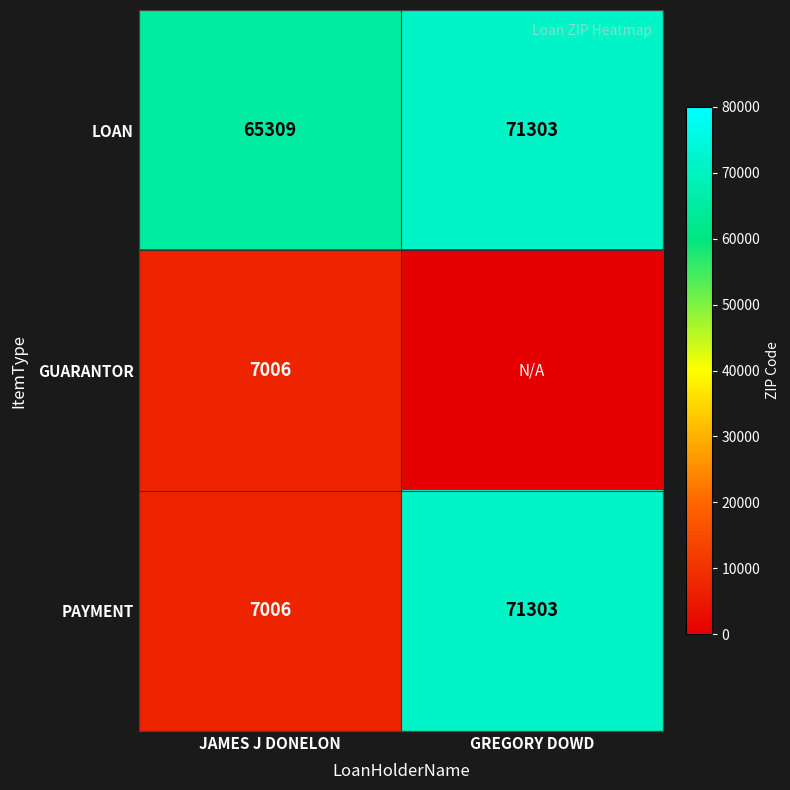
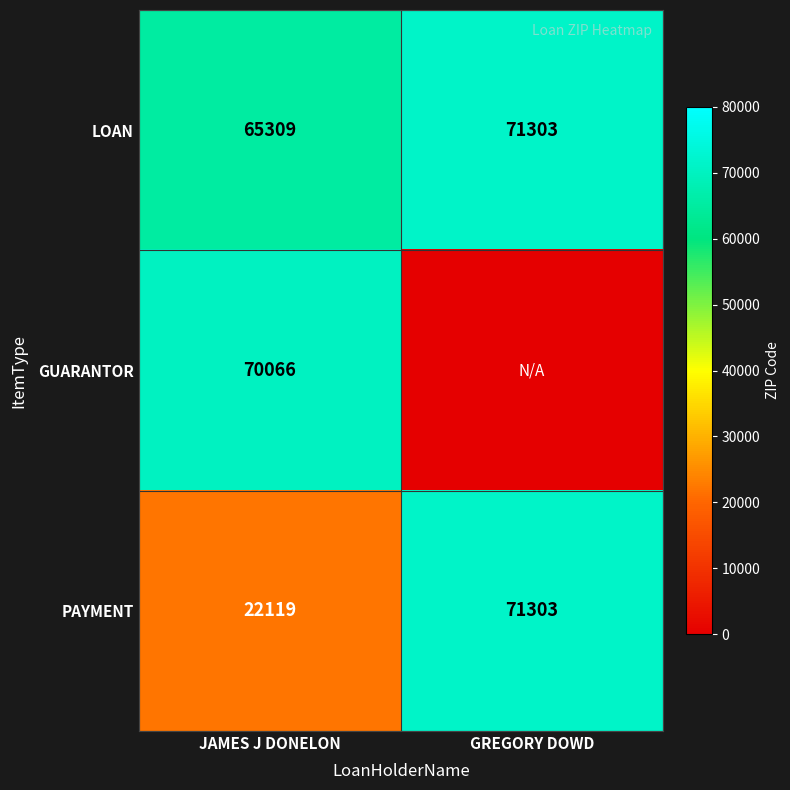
  {
    "LOAN": {
      "JAMES J DONELON": 65309
    },
    "GUARANTOR": {
-     "JAMES J DONELON": 7006
+     "JAMES J DONELON": 70066
    },
    "PAYMENT": {
-     "JAMES J DONELON": 7006,
+     "JAMES J DONELON": 22119,
      "GREGORY DOWD": 71303
    }
  }
